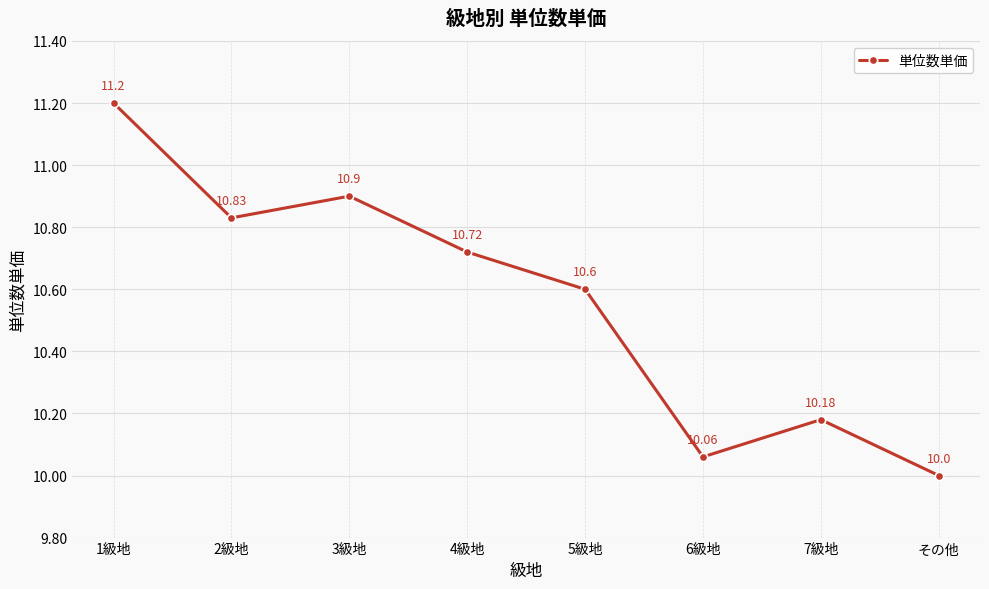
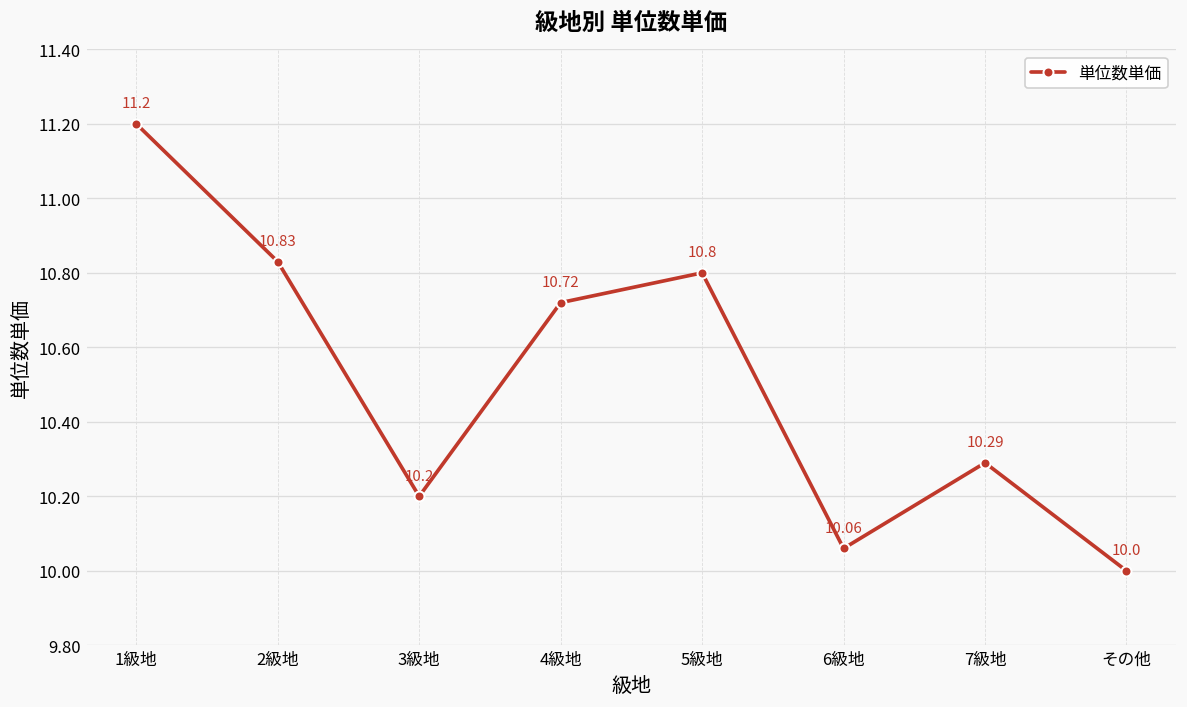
  {
    "1級地": 11.2,
    "2級地": 10.83,
-   "3級地": 10.9,
+   "3級地": 10.2,
    "4級地": 10.72,
-   "5級地": 10.6,
+   "5級地": 10.8,
    "6級地": 10.06,
-   "7級地": 10.18,
+   "7級地": 10.29,
    "その他": 10.0
  }
